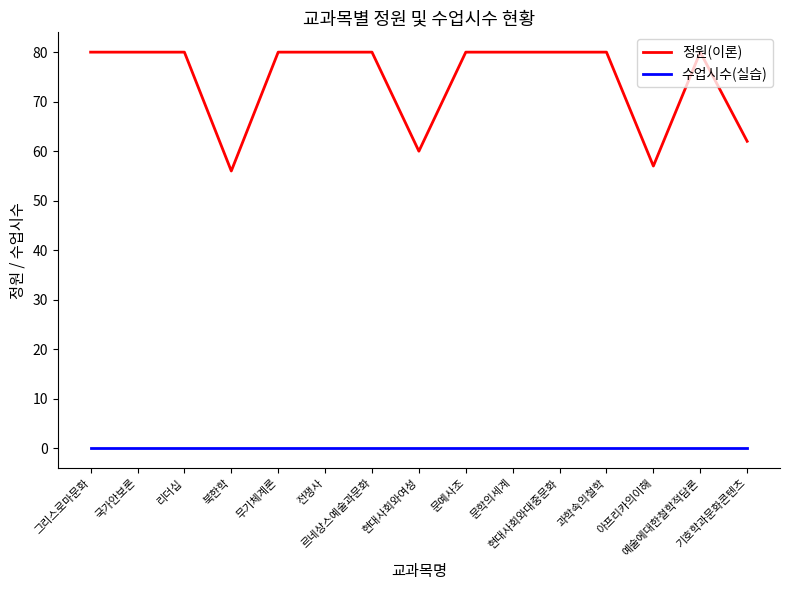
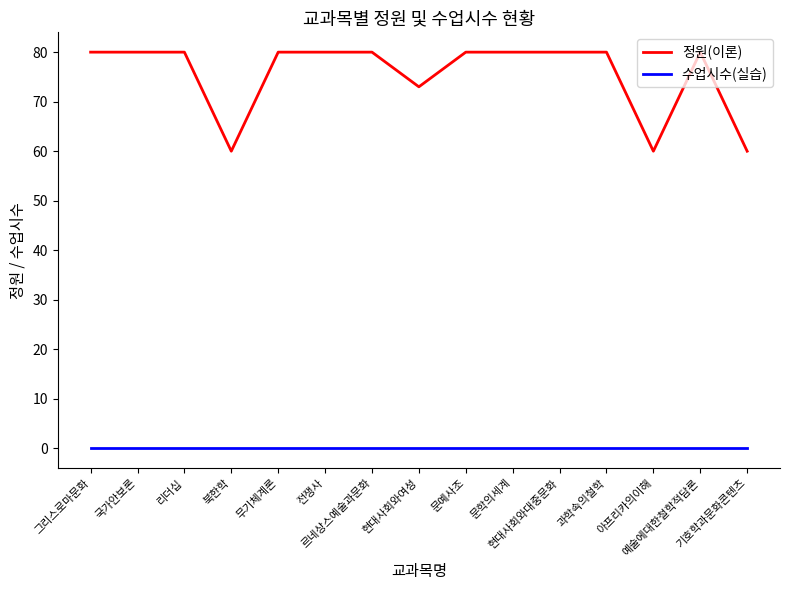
  {
    "정원(이론)": {
      "그리스로마문화": 80,
      "국가안보론": 80,
      "리더십": 80,
-     "북한학": 56,
+     "북한학": 60,
      "무기체계론": 80,
      "전쟁사": 80,
      "르네상스예술과문화": 80,
-     "현대사회와여성": 60,
+     "현대사회와여성": 73,
      "문예사조": 80,
      "문학의세계": 80,
      "현대사회와대중문화": 80,
      "과학속의철학": 80,
-     "아프리카의이해": 57,
-     "기호학과문화콘텐츠": 62
+     "아프리카의이해": 60,
+     "기호학과문화콘텐츠": 60
    },
    "수업시수(실습)": {
      "그리스로마문화": 0,
      "국가안보론": 0,
      "리더십": 0,
      "북한학": 0,
      "무기체계론": 0,
      "전쟁사": 0,
      "르네상스예술과문화": 0,
      "현대사회와여성": 0,
      "문예사조": 0,
      "문학의세계": 0,
      "현대사회와대중문화": 0,
      "과학속의철학": 0,
      "아프리카의이해": 0,
      "예술에대한철학적담론": 0,
      "기호학과문화콘텐츠": 0
    }
  }
